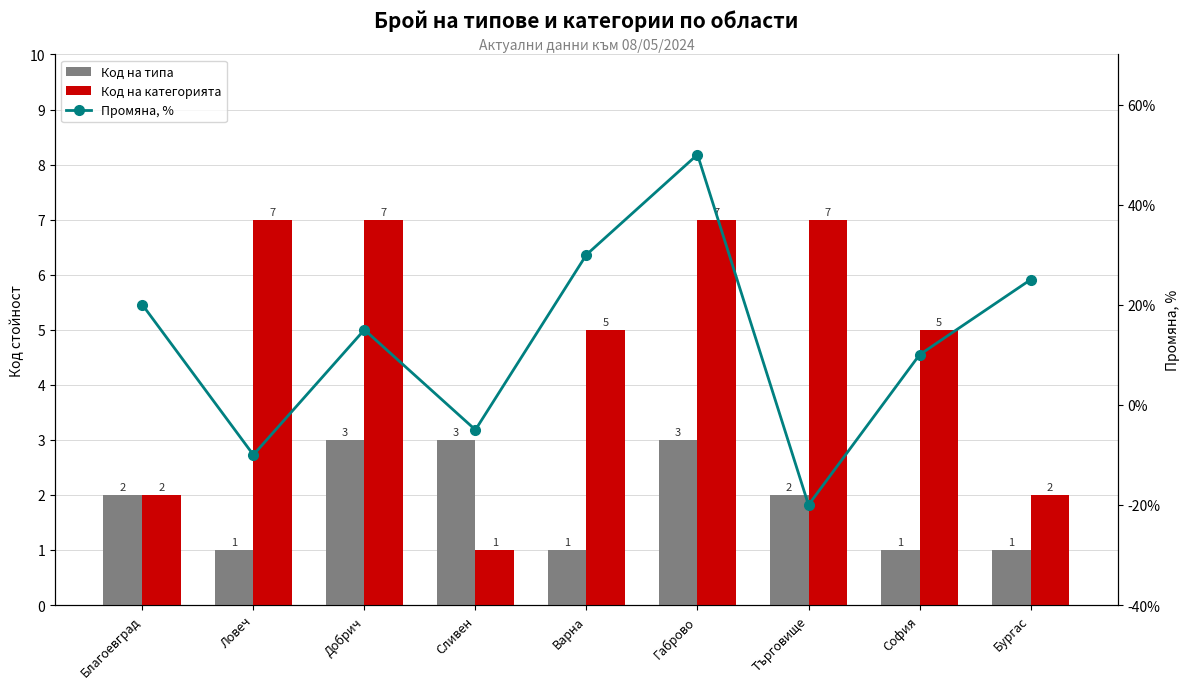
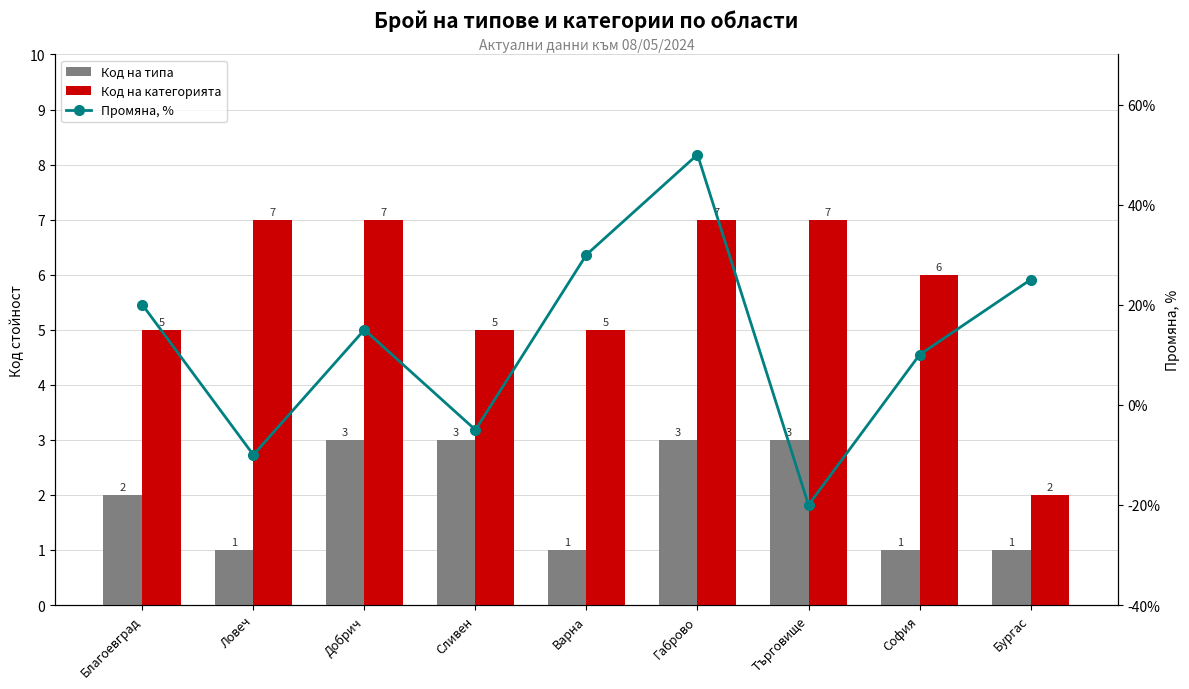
  {
    "Код на типа": {
      "Благоевград": 2,
      "Ловеч": 1,
      "Добрич": 3,
      "Сливен": 3,
      "Варна": 1,
      "Габрово": 3,
-     "Търговище": 2,
+     "Търговище": 3,
      "София": 1,
      "Бургас": 1
    },
    "Код на категорията": {
-     "Благоевград": 2,
+     "Благоевград": 5,
      "Ловеч": 7,
      "Добрич": 7,
-     "Сливен": 1,
+     "Сливен": 5,
      "Варна": 5,
      "Габрово": 7,
      "Търговище": 7,
-     "София": 5,
+     "София": 6,
      "Бургас": 2
    }
  }
